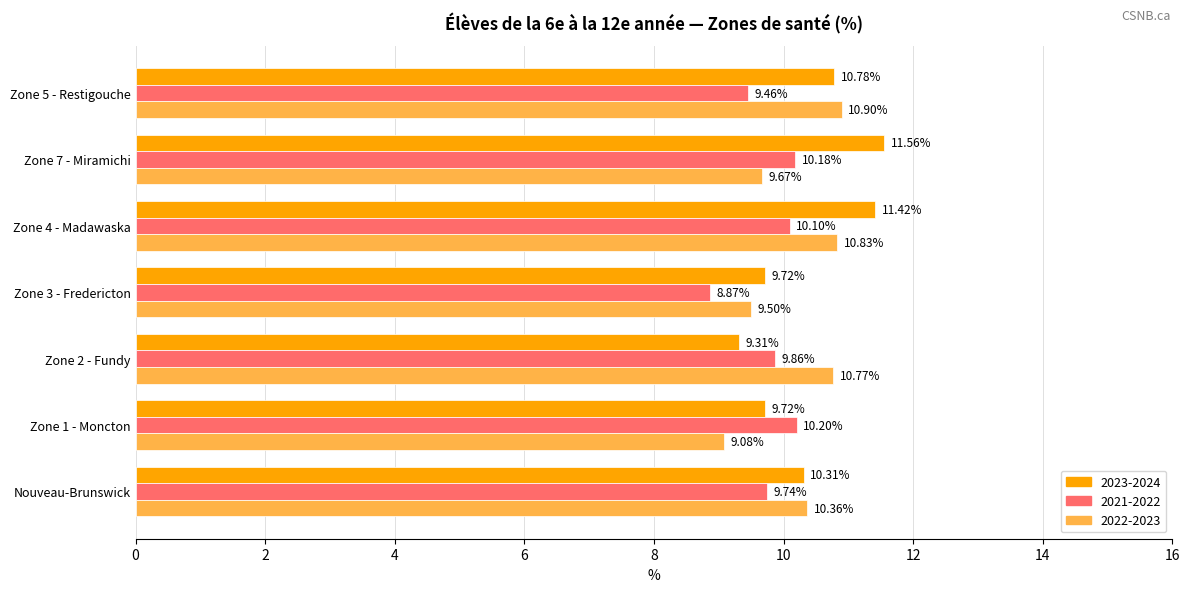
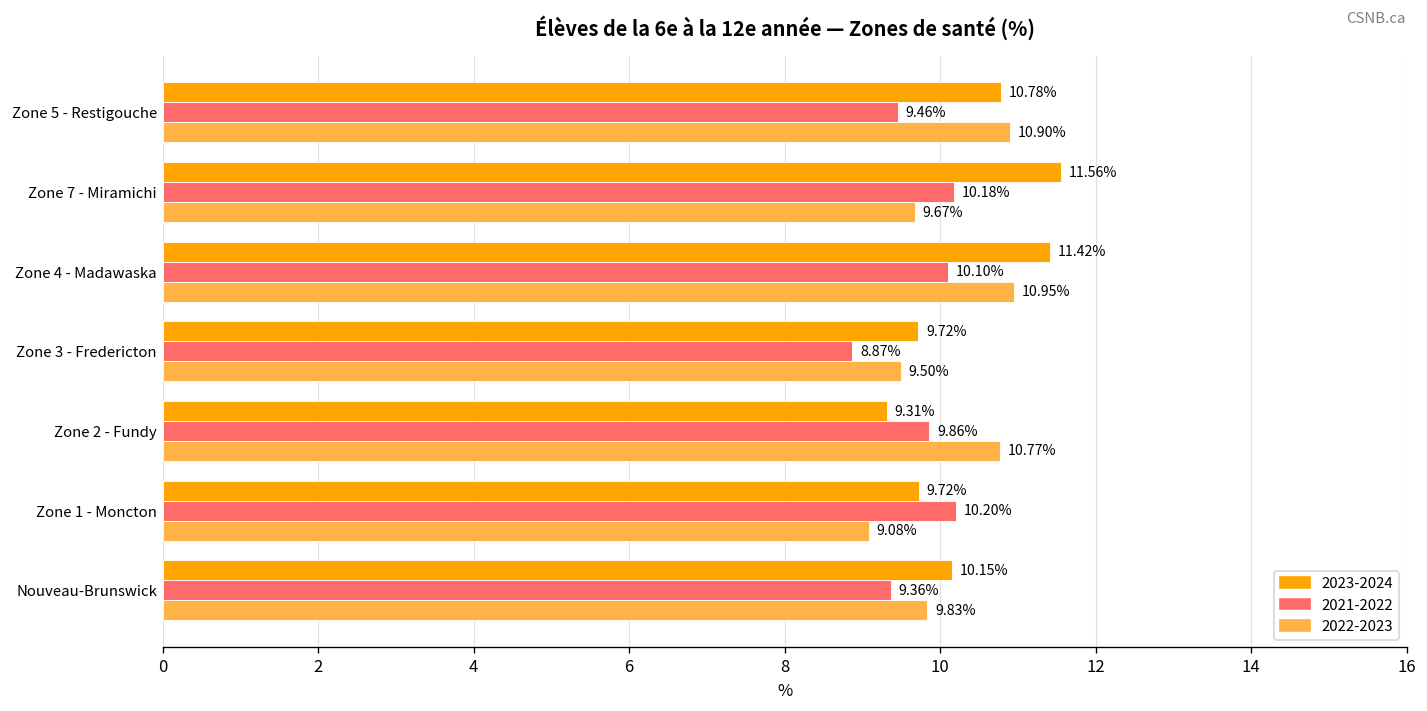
  {
    "2023-2024": {
      "Zone 5 - Restigouche": "10.78%",
      "Zone 7 - Miramichi": "11.56%",
      "Zone 4 - Madawaska": "11.42%",
      "Zone 3 - Fredericton": "9.72%",
      "Zone 2 - Fundy": "9.31%",
      "Zone 1 - Moncton": "9.72%",
-     "Nouveau-Brunswick": "10.31%"
+     "Nouveau-Brunswick": "10.15%"
    },
    "2021-2022": {
      "Zone 5 - Restigouche": "9.46%",
      "Zone 7 - Miramichi": "10.18%",
      "Zone 4 - Madawaska": "10.10%",
      "Zone 3 - Fredericton": "8.87%",
      "Zone 2 - Fundy": "9.86%",
      "Zone 1 - Moncton": "10.20%",
-     "Nouveau-Brunswick": "9.74%"
+     "Nouveau-Brunswick": "9.36%"
    },
    "2022-2023": {
      "Zone 5 - Restigouche": "10.90%",
      "Zone 7 - Miramichi": "9.67%",
-     "Zone 4 - Madawaska": "10.83%",
+     "Zone 4 - Madawaska": "10.95%",
      "Zone 3 - Fredericton": "9.50%",
      "Zone 2 - Fundy": "10.77%",
      "Zone 1 - Moncton": "9.08%",
-     "Nouveau-Brunswick": "10.36%"
+     "Nouveau-Brunswick": "9.83%"
    }
  }
